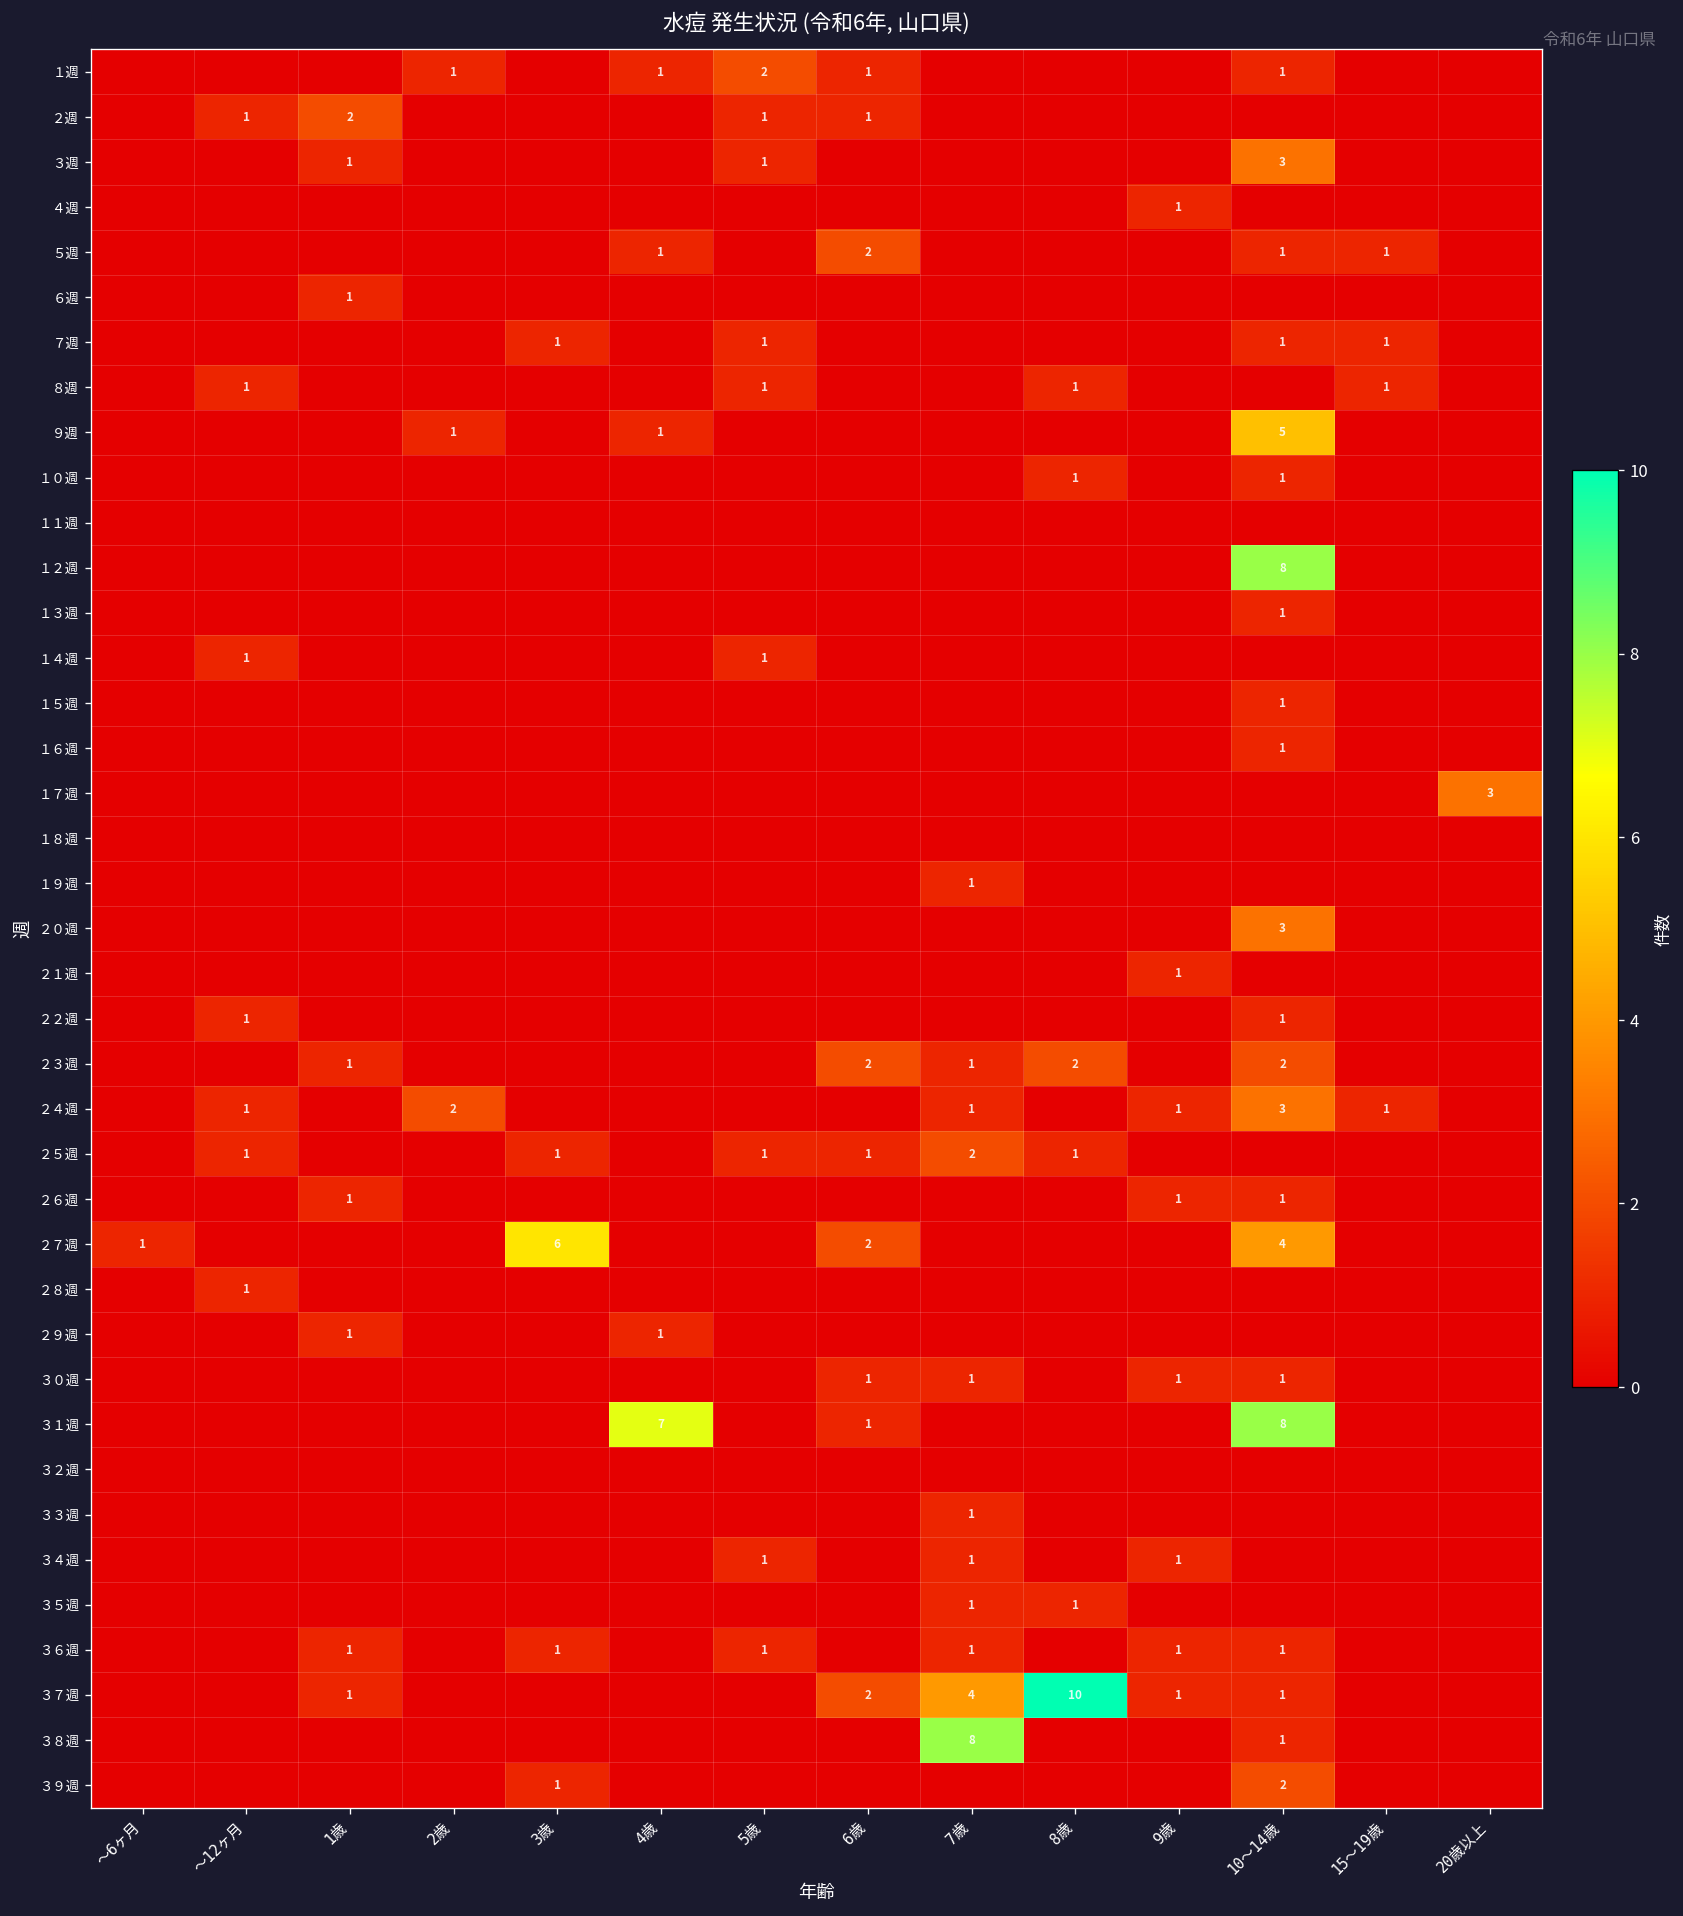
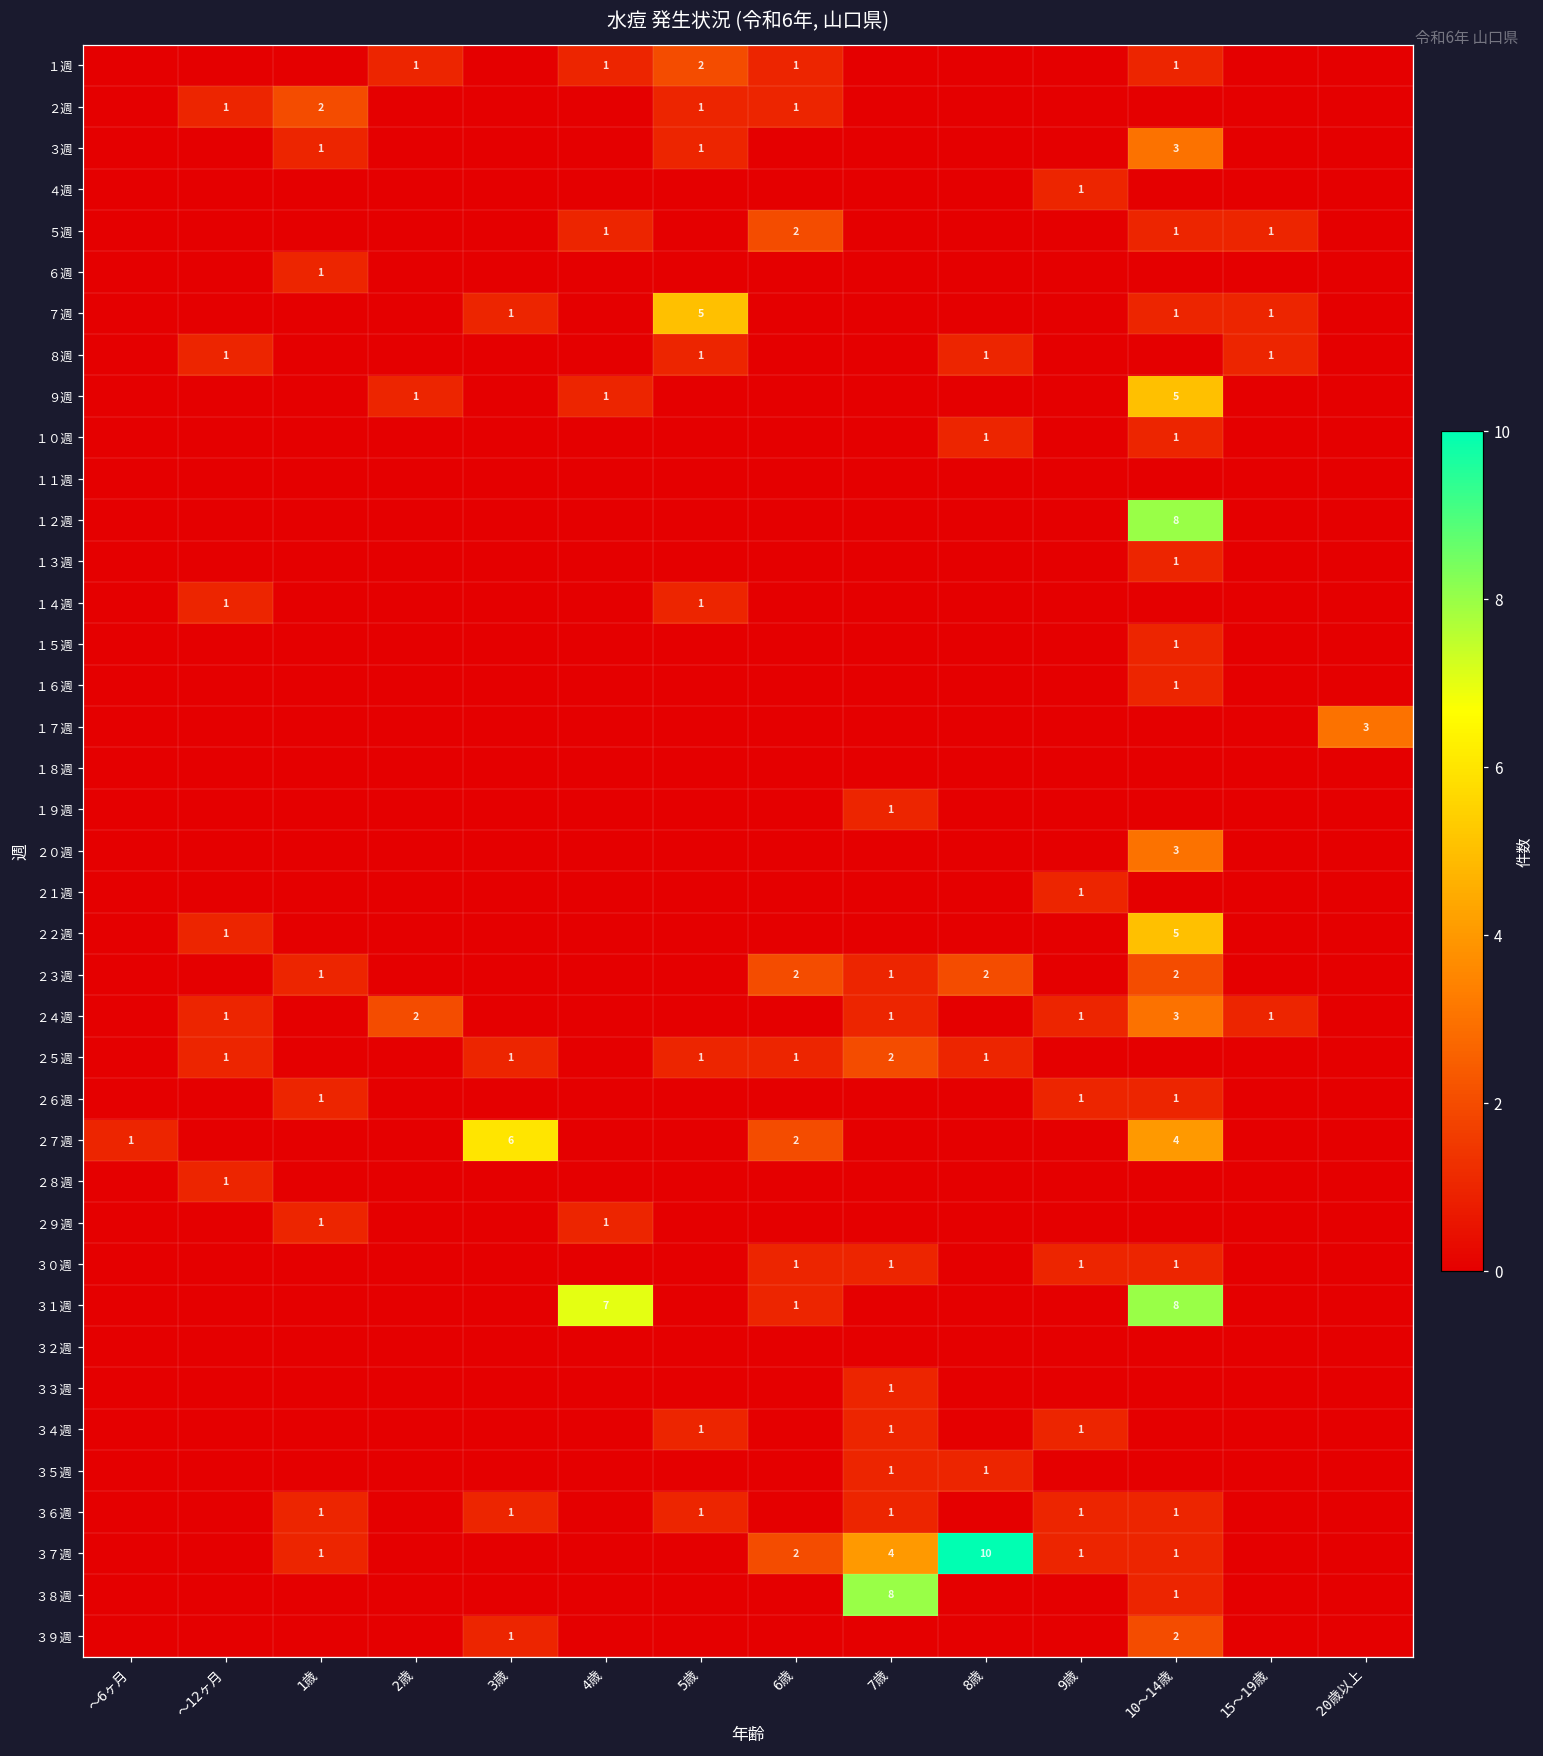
  {
    "１週": {
      "2歳": 1,
      "4歳": 1,
      "5歳": 2,
      "6歳": 1,
      "10～14歳": 1
    },
    "２週": {
      "～12ヶ月": 1,
      "1歳": 2,
      "5歳": 1,
      "6歳": 1
    },
    "３週": {
      "1歳": 1,
      "5歳": 1,
      "10～14歳": 3
    },
    "４週": {
      "9歳": 1
    },
    "５週": {
      "4歳": 1,
      "6歳": 2,
      "10～14歳": 1,
      "15～19歳": 1
    },
    "６週": {
      "1歳": 1
    },
    "７週": {
      "3歳": 1,
-     "5歳": 1,
+     "5歳": 5,
      "10～14歳": 1,
      "15～19歳": 1
    },
    "８週": {
      "～12ヶ月": 1,
      "5歳": 1,
      "8歳": 1,
      "15～19歳": 1
    },
    "９週": {
      "2歳": 1,
      "4歳": 1,
      "10～14歳": 5
    },
    "１０週": {
      "8歳": 1,
      "10～14歳": 1
    },
    "１２週": {
      "10～14歳": 8
    },
    "１３週": {
      "10～14歳": 1
    },
    "１４週": {
      "～12ヶ月": 1,
      "5歳": 1
    },
    "１５週": {
      "10～14歳": 1
    },
    "１６週": {
      "10～14歳": 1
    },
    "１７週": {
      "20歳以上": 3
    },
    "１９週": {
      "7歳": 1
    },
    "２０週": {
      "10～14歳": 3
    },
    "２１週": {
      "9歳": 1
    },
    "２２週": {
      "～12ヶ月": 1,
-     "10～14歳": 1
+     "10～14歳": 5
    },
    "２３週": {
      "1歳": 1,
      "6歳": 2,
      "7歳": 1,
      "8歳": 2,
      "10～14歳": 2
    },
    "２４週": {
      "～12ヶ月": 1,
      "2歳": 2,
      "7歳": 1,
      "9歳": 1,
      "10～14歳": 3,
      "15～19歳": 1
    },
    "２５週": {
      "～12ヶ月": 1,
      "3歳": 1,
      "5歳": 1,
      "6歳": 1,
      "7歳": 2,
      "8歳": 1
    },
    "２６週": {
      "1歳": 1,
      "9歳": 1,
      "10～14歳": 1
    },
    "２７週": {
      "～6ヶ月": 1,
      "3歳": 6,
      "6歳": 2,
      "10～14歳": 4
    },
    "２８週": {
      "～12ヶ月": 1
    },
    "２９週": {
      "1歳": 1,
      "4歳": 1
    },
    "３０週": {
      "6歳": 1,
      "7歳": 1,
      "9歳": 1,
      "10～14歳": 1
    },
    "３１週": {
      "4歳": 7,
      "6歳": 1,
      "10～14歳": 8
    },
    "３３週": {
      "7歳": 1
    },
    "３４週": {
      "5歳": 1,
      "7歳": 1,
      "9歳": 1
    },
    "３５週": {
      "7歳": 1,
      "8歳": 1
    },
    "３６週": {
      "1歳": 1,
      "3歳": 1,
      "5歳": 1,
      "7歳": 1,
      "9歳": 1,
      "10～14歳": 1
    },
    "３７週": {
      "1歳": 1,
      "6歳": 2,
      "7歳": 4,
      "8歳": 10,
      "9歳": 1,
      "10～14歳": 1
    },
    "３８週": {
      "7歳": 8,
      "10～14歳": 1
    },
    "３９週": {
      "3歳": 1,
      "10～14歳": 2
    }
  }
